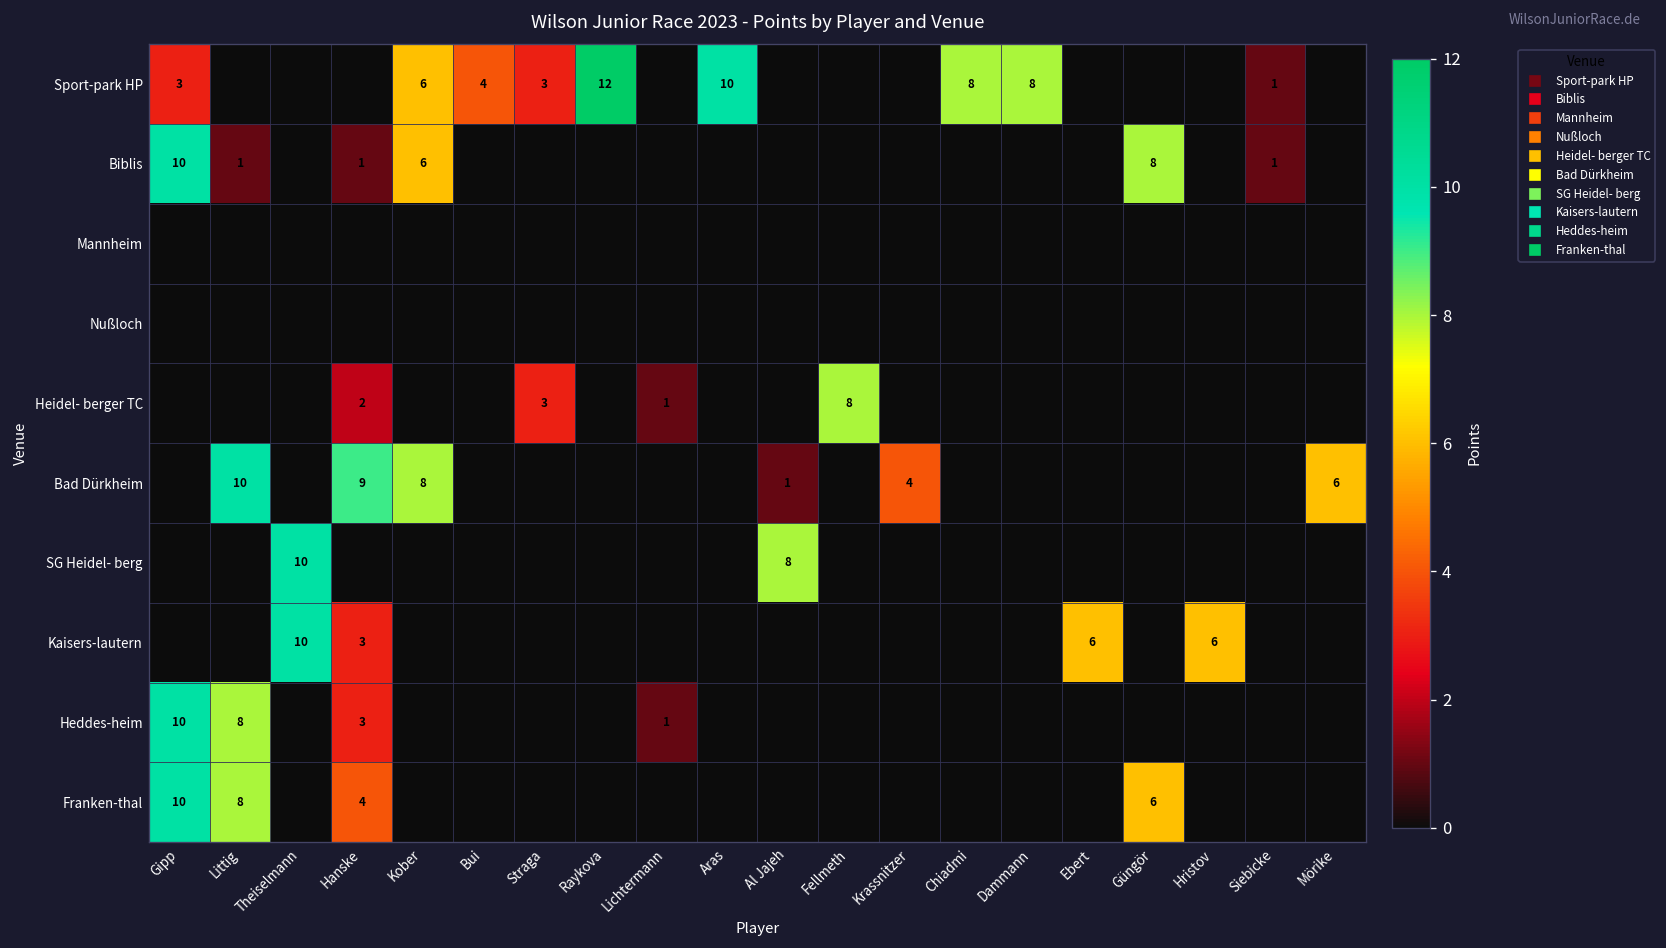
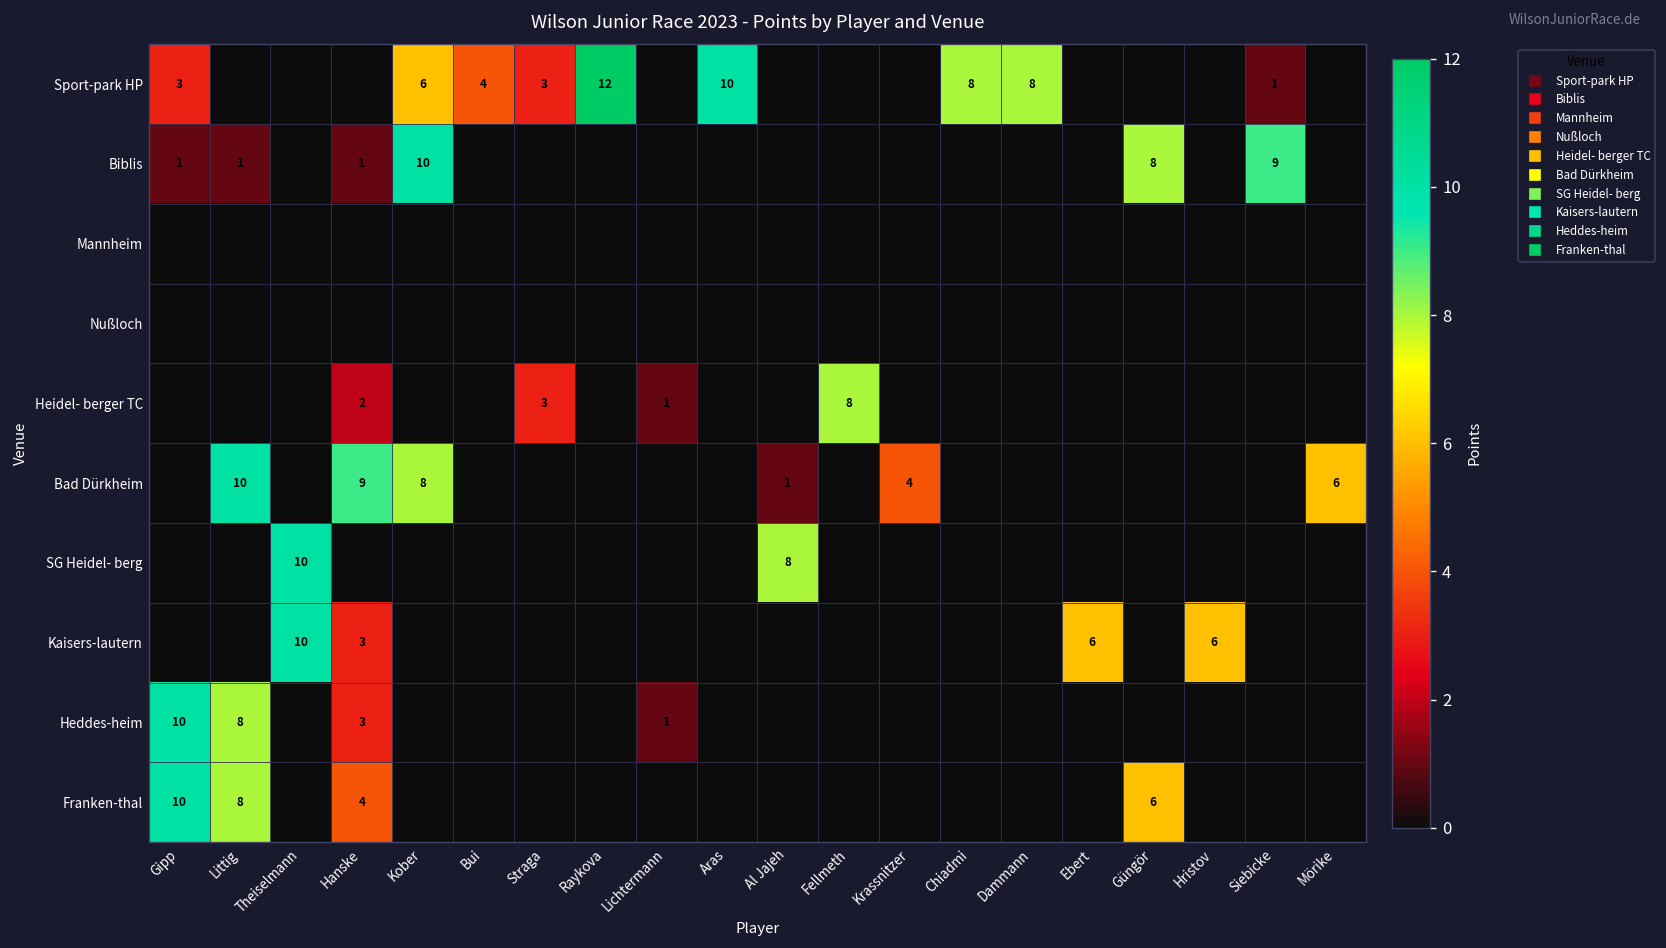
  {
    "Sport-park HP": {
      "Gipp": 3,
      "Kober": 6,
      "Bui": 4,
      "Straga": 3,
      "Raykova": 12,
      "Aras": 10,
      "Chiadmi": 8,
      "Dammann": 8,
      "Siebicke": 1
    },
    "Biblis": {
-     "Gipp": 10,
+     "Gipp": 1,
      "Littig": 1,
      "Hanske": 1,
-     "Kober": 6,
+     "Kober": 10,
      "Güngör": 8,
-     "Siebicke": 1
+     "Siebicke": 9
    },
    "Heidel- berger TC": {
      "Hanske": 2,
      "Straga": 3,
      "Lichtermann": 1,
      "Fellmeth": 8
    },
    "Bad Dürkheim": {
      "Littig": 10,
      "Hanske": 9,
      "Kober": 8,
      "Al Jajeh": 1,
      "Krassnitzer": 4,
      "Mörike": 6
    },
    "SG Heidel- berg": {
      "Theiselmann": 10,
      "Al Jajeh": 8
    },
    "Kaisers-lautern": {
      "Theiselmann": 10,
      "Hanske": 3,
      "Ebert": 6,
      "Hristov": 6
    },
    "Heddes-heim": {
      "Gipp": 10,
      "Littig": 8,
      "Hanske": 3,
      "Lichtermann": 1
    },
    "Franken-thal": {
      "Gipp": 10,
      "Littig": 8,
      "Hanske": 4,
      "Güngör": 6
    }
  }
